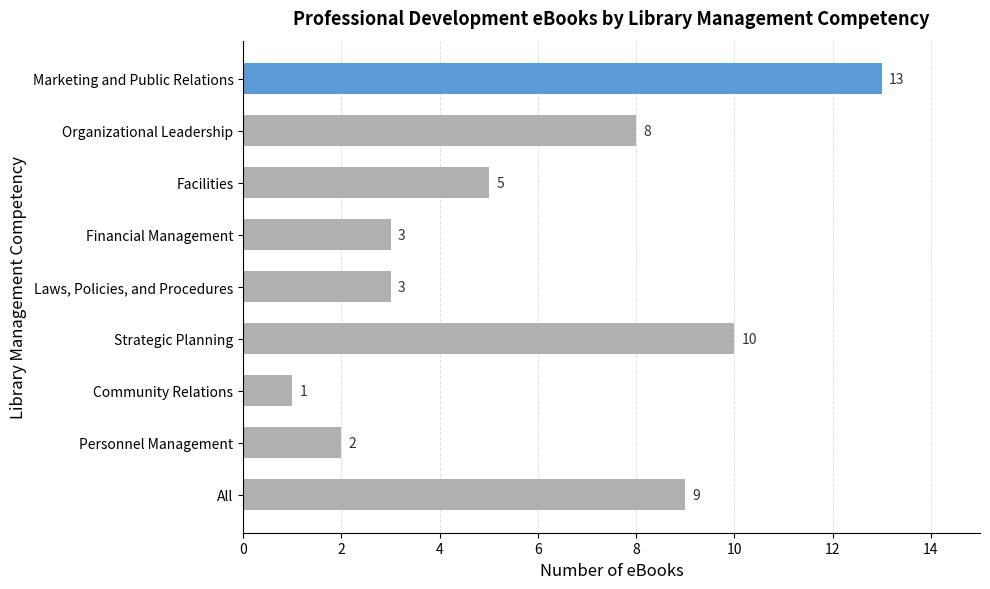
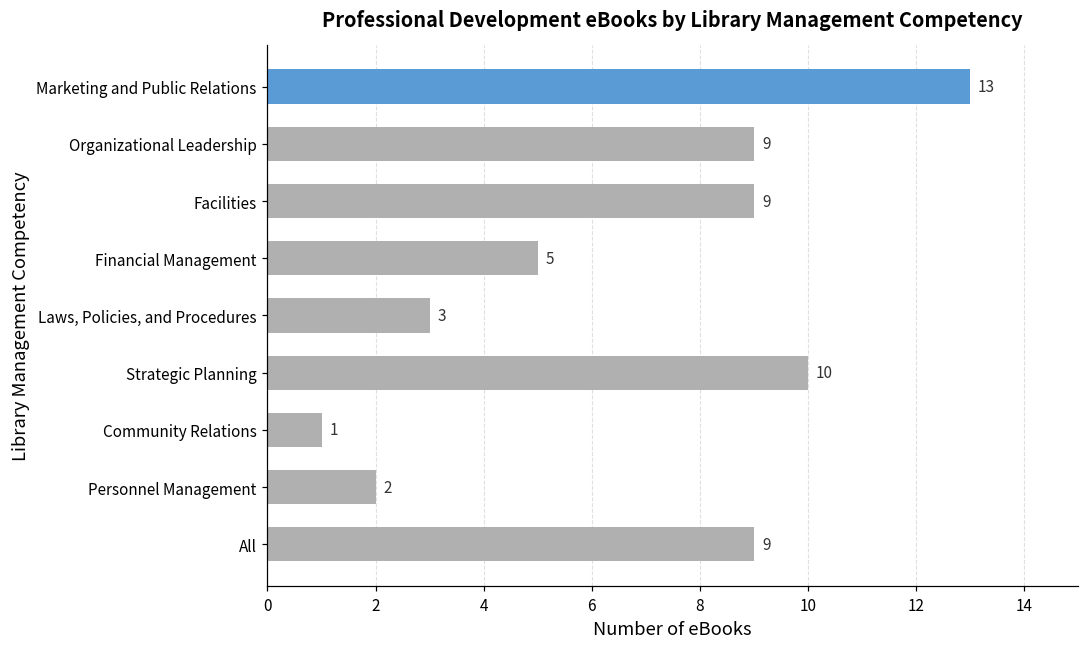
  {
    "Marketing and Public Relations": 13,
-   "Organizational Leadership": 8,
-   "Facilities": 5,
-   "Financial Management": 3,
+   "Organizational Leadership": 9,
+   "Facilities": 9,
+   "Financial Management": 5,
    "Laws, Policies, and Procedures": 3,
    "Strategic Planning": 10,
    "Community Relations": 1,
    "Personnel Management": 2,
    "All": 9
  }
